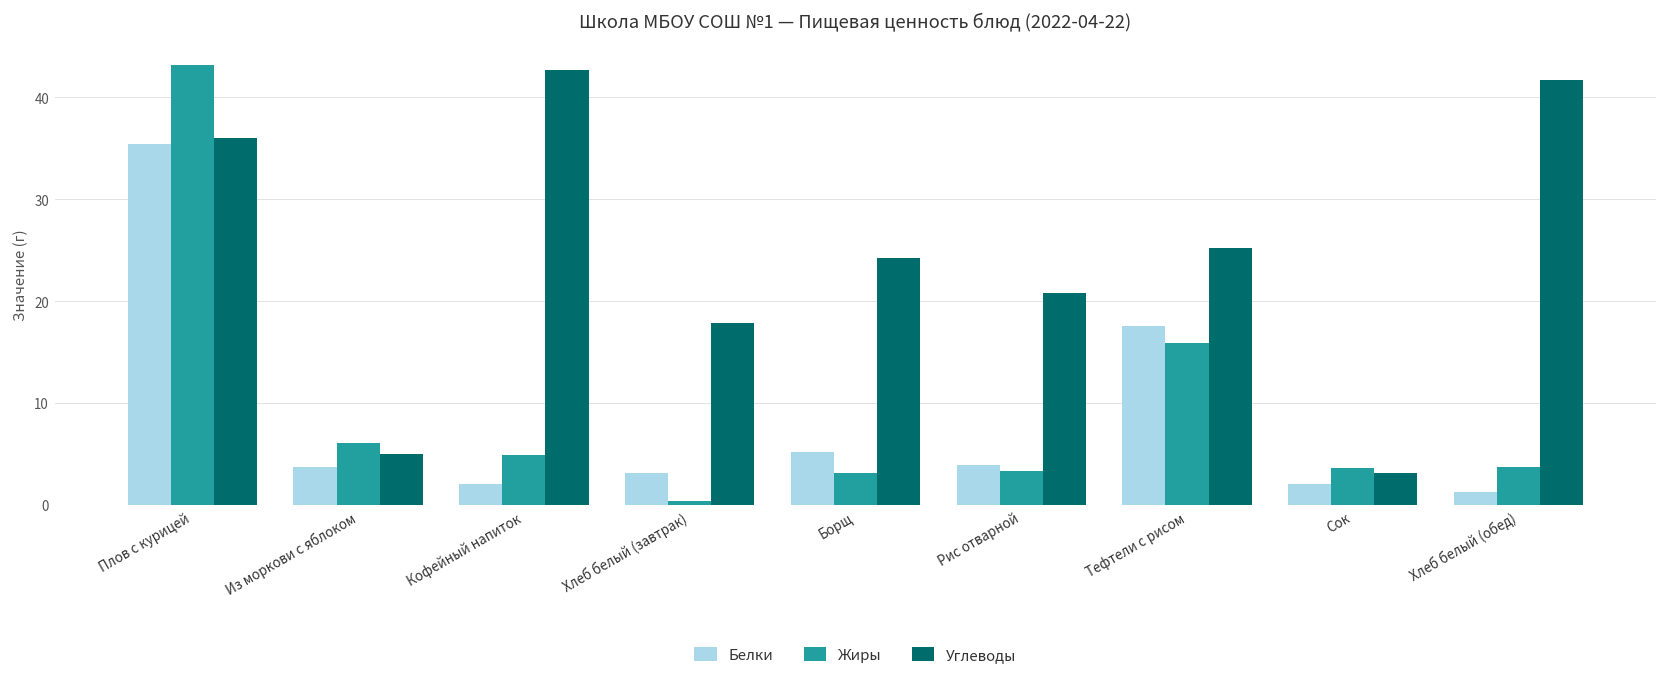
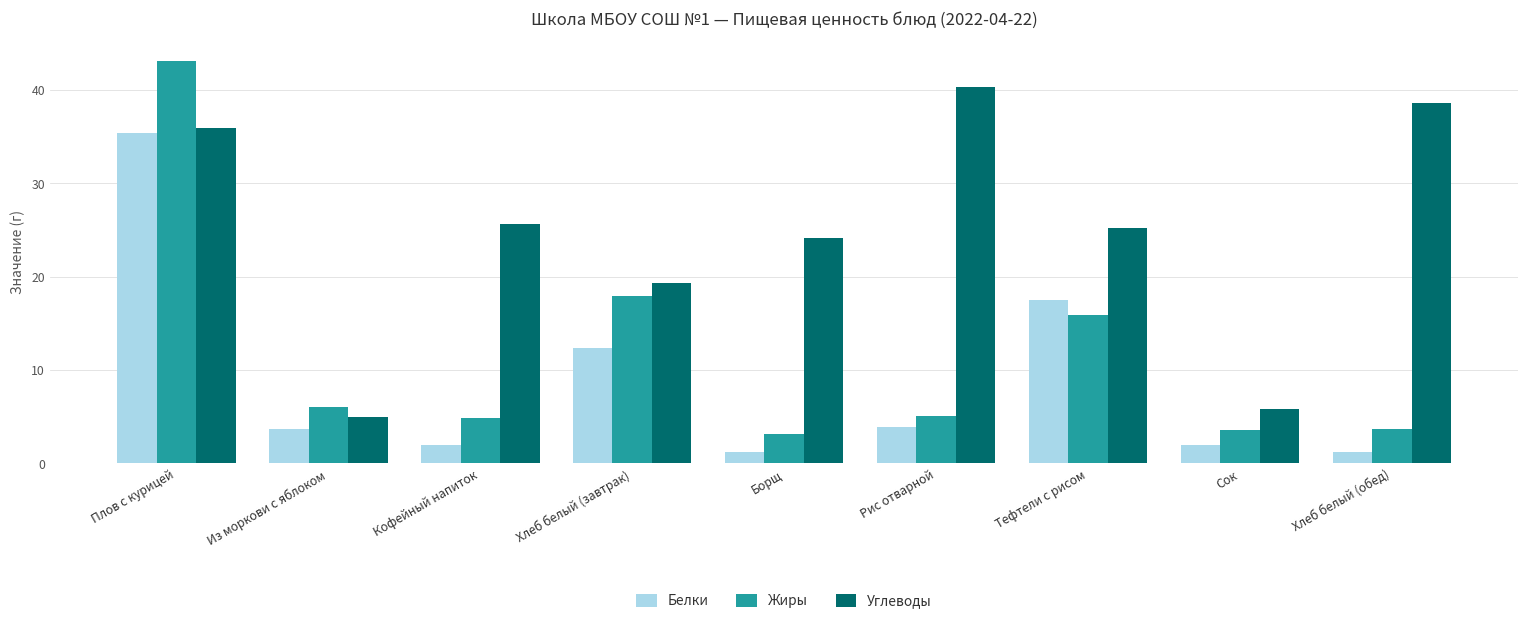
  {
    "Белки": {
      "Плов с курицей": 35,
      "Из моркови с яблоком": 4,
      "Кофейный напиток": 2,
-     "Хлеб белый (завтрак)": 3,
-     "Борщ": 5,
+     "Хлеб белый (завтрак)": 12,
+     "Борщ": 1,
      "Рис отварной": 4,
      "Тефтели с рисом": 18,
      "Сок": 2,
      "Хлеб белый (обед)": 1
    },
    "Жиры": {
      "Плов с курицей": 43,
      "Из моркови с яблоком": 6,
      "Кофейный напиток": 5,
-     "Хлеб белый (завтрак)": 0,
+     "Хлеб белый (завтрак)": 18,
      "Борщ": 3,
-     "Рис отварной": 3,
+     "Рис отварной": 5,
      "Тефтели с рисом": 16,
      "Сок": 4,
      "Хлеб белый (обед)": 4
    },
    "Углеводы": {
      "Плов с курицей": 36,
      "Из моркови с яблоком": 5,
-     "Кофейный напиток": 43,
-     "Хлеб белый (завтрак)": 18,
+     "Кофейный напиток": 26,
+     "Хлеб белый (завтрак)": 19,
      "Борщ": 24,
-     "Рис отварной": 21,
+     "Рис отварной": 40,
      "Тефтели с рисом": 25,
-     "Сок": 3,
-     "Хлеб белый (обед)": 42
+     "Сок": 6,
+     "Хлеб белый (обед)": 39
    }
  }
